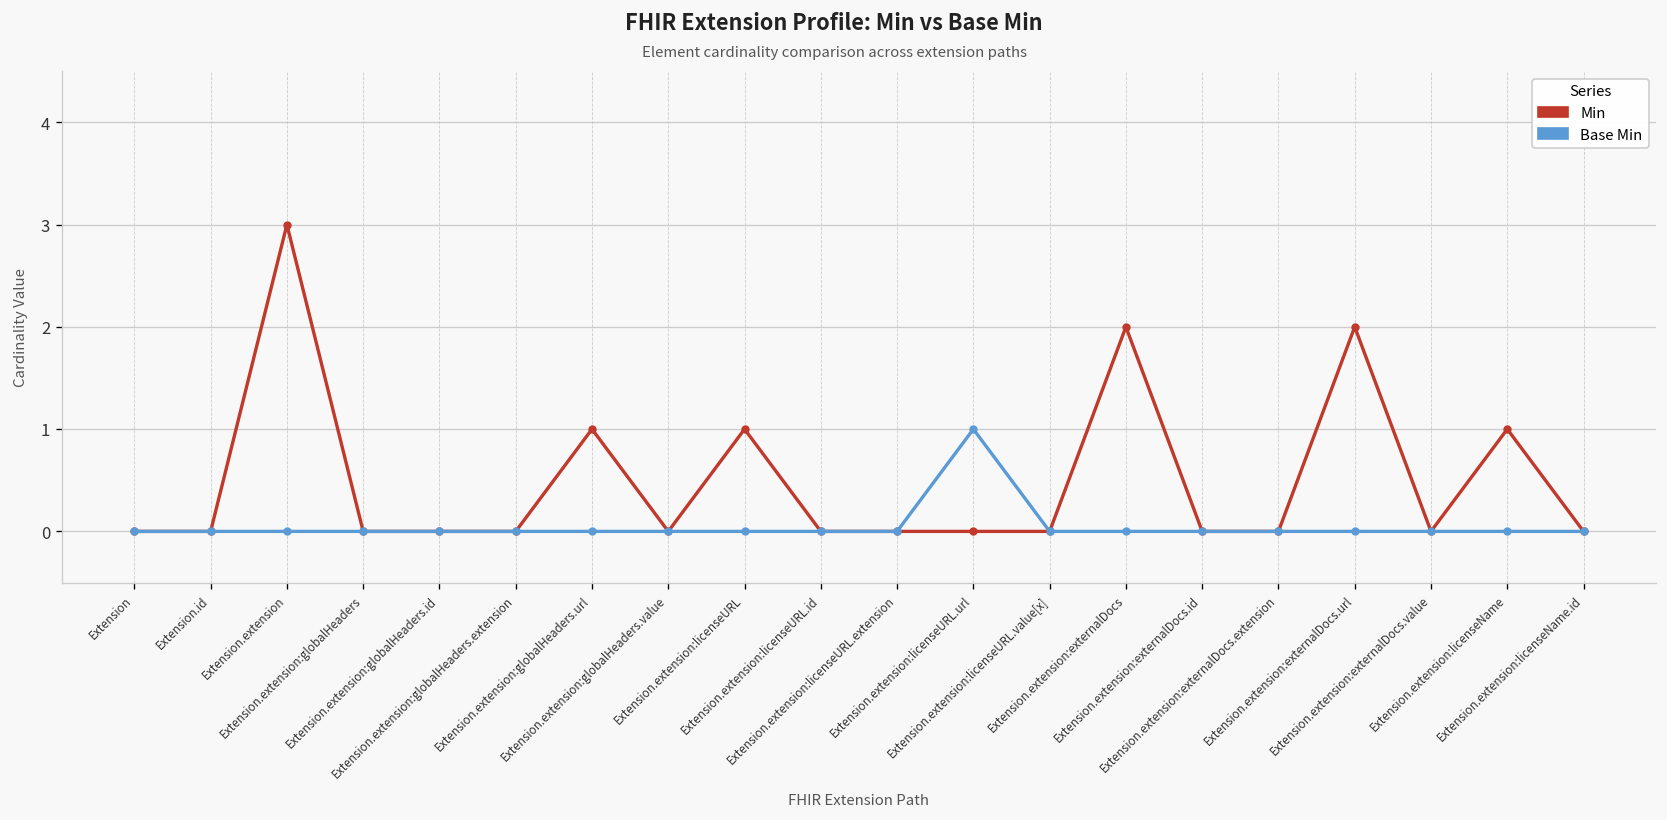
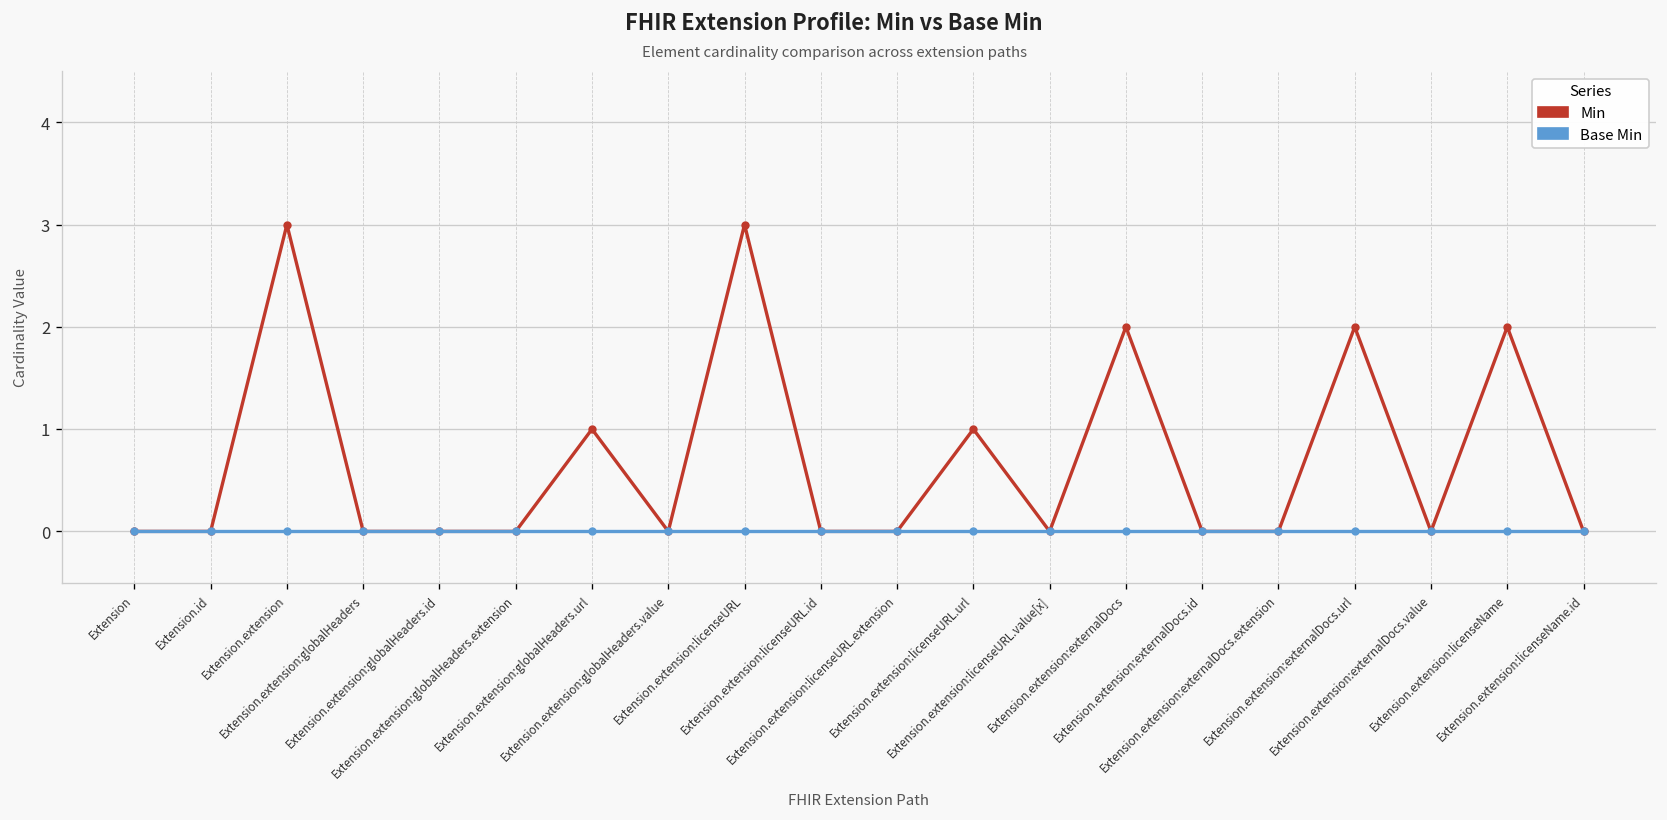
  {
    "Min": {
      "Extension.extension": 3,
      "Extension.extension:globalHeaders.url": 1,
-     "Extension.extension:licenseURL": 1,
-     "Extension.extension:licenseURL.url": 0,
+     "Extension.extension:licenseURL": 3,
+     "Extension.extension:licenseURL.url": 1,
      "Extension.extension:externalDocs": 2,
      "Extension.extension:externalDocs.url": 2,
-     "Extension.extension:licenseName": 1
+     "Extension.extension:licenseName": 2
    },
    "Base Min": {
      "Extension.extension": 0,
      "Extension.extension:globalHeaders.url": 0,
      "Extension.extension:licenseURL": 0,
-     "Extension.extension:licenseURL.url": 1,
+     "Extension.extension:licenseURL.url": 0,
      "Extension.extension:externalDocs": 0,
      "Extension.extension:externalDocs.url": 0,
      "Extension.extension:licenseName": 0
    }
  }
